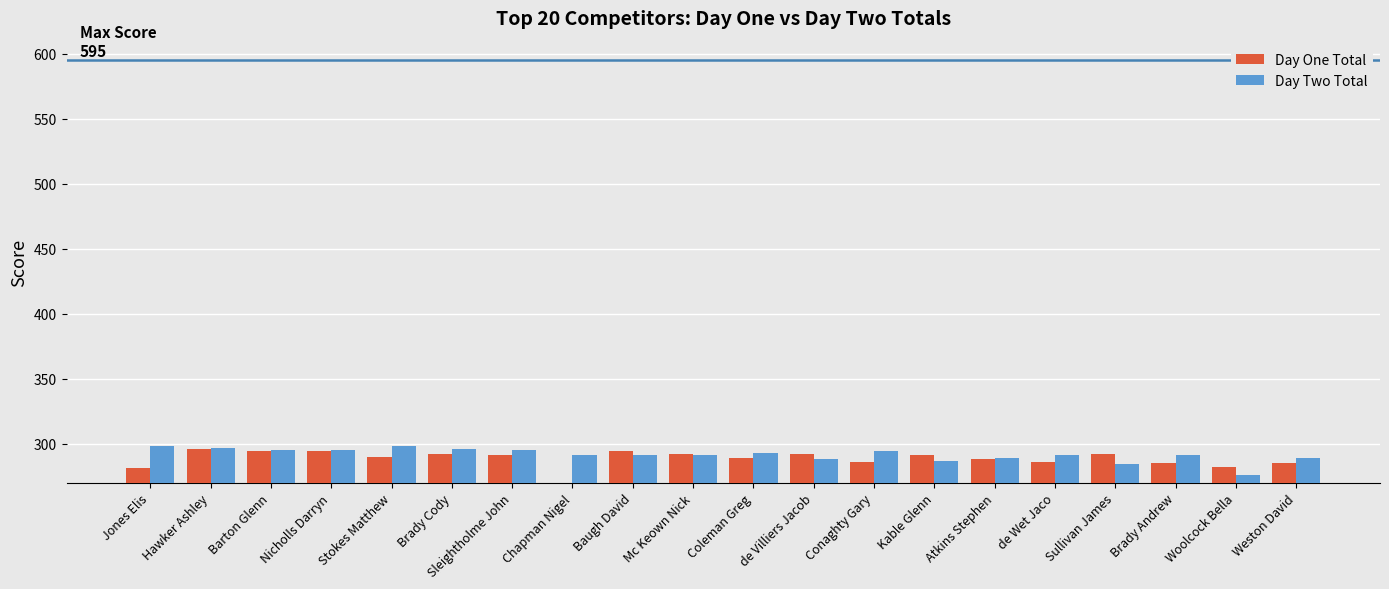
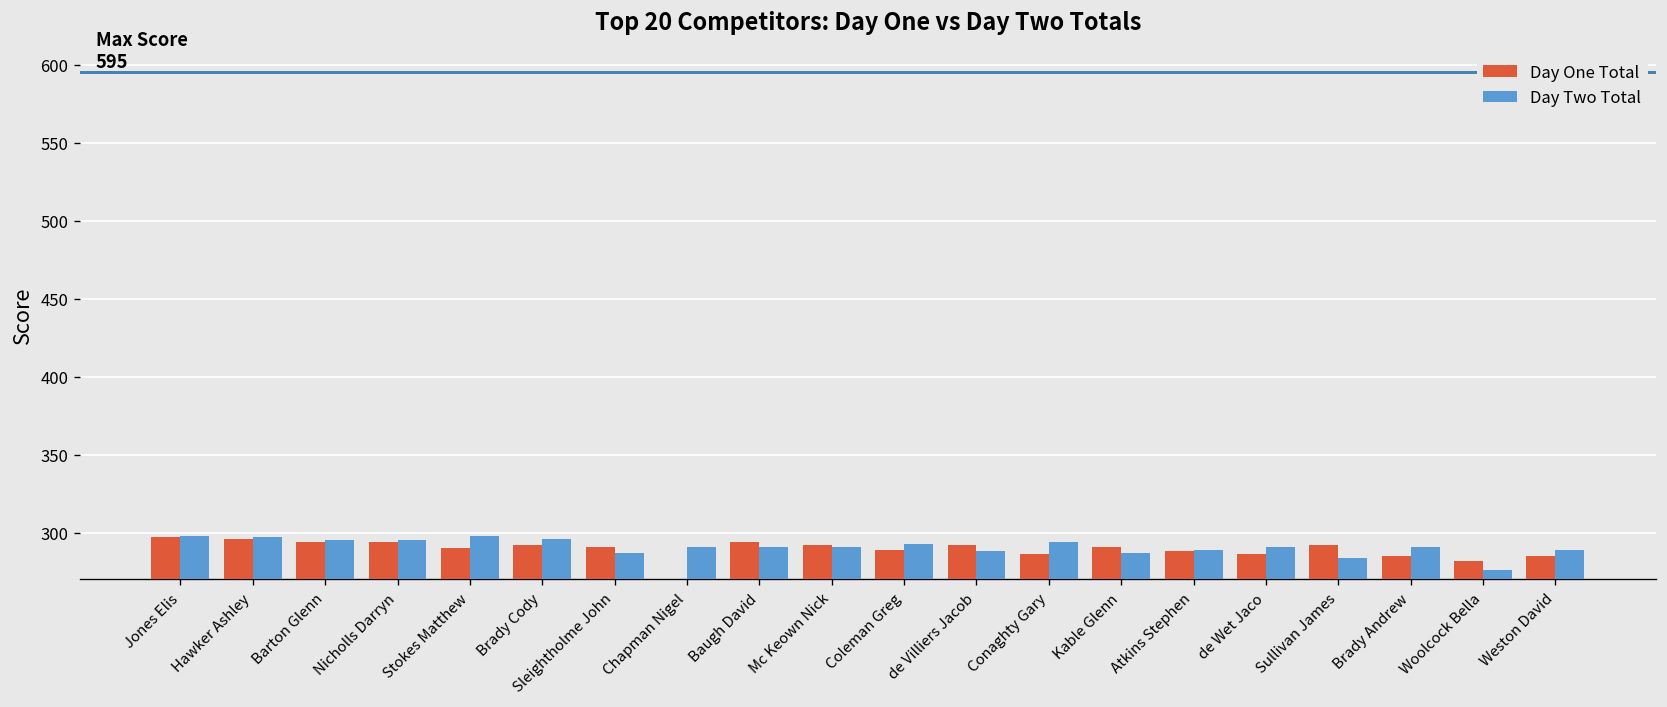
  {
    "Day One Total": {
-     "Jones Elis": 281,
+     "Jones Elis": 297,
      "Hawker Ashley": 296,
      "Barton Glenn": 294,
      "Nicholls Darryn": 294,
      "Stokes Matthew": 290,
      "Brady Cody": 292,
      "Sleightholme John": 291,
      "Chapman Nigel": 269,
      "Baugh David": 294,
      "Mc Keown Nick": 292,
      "Coleman Greg": 289,
      "de Villiers Jacob": 292,
      "Conaghty Gary": 286,
      "Kable Glenn": 291,
      "Atkins Stephen": 288,
      "de Wet Jaco": 286,
      "Sullivan James": 292,
      "Brady Andrew": 285,
      "Woolcock Bella": 282,
      "Weston David": 285
    },
    "Day Two Total": {
      "Jones Elis": 298,
      "Hawker Ashley": 297,
      "Barton Glenn": 295,
      "Nicholls Darryn": 295,
      "Stokes Matthew": 298,
      "Brady Cody": 296,
-     "Sleightholme John": 295,
+     "Sleightholme John": 287,
      "Chapman Nigel": 291,
      "Baugh David": 291,
      "Mc Keown Nick": 291,
      "Coleman Greg": 293,
      "de Villiers Jacob": 288,
      "Conaghty Gary": 294,
      "Kable Glenn": 287,
      "Atkins Stephen": 289,
      "de Wet Jaco": 291,
      "Sullivan James": 284,
      "Brady Andrew": 291,
      "Woolcock Bella": 276,
      "Weston David": 289
    }
  }
